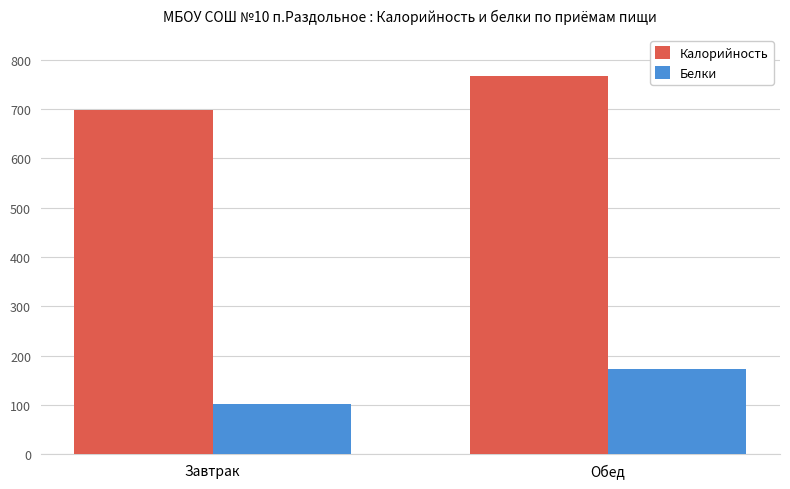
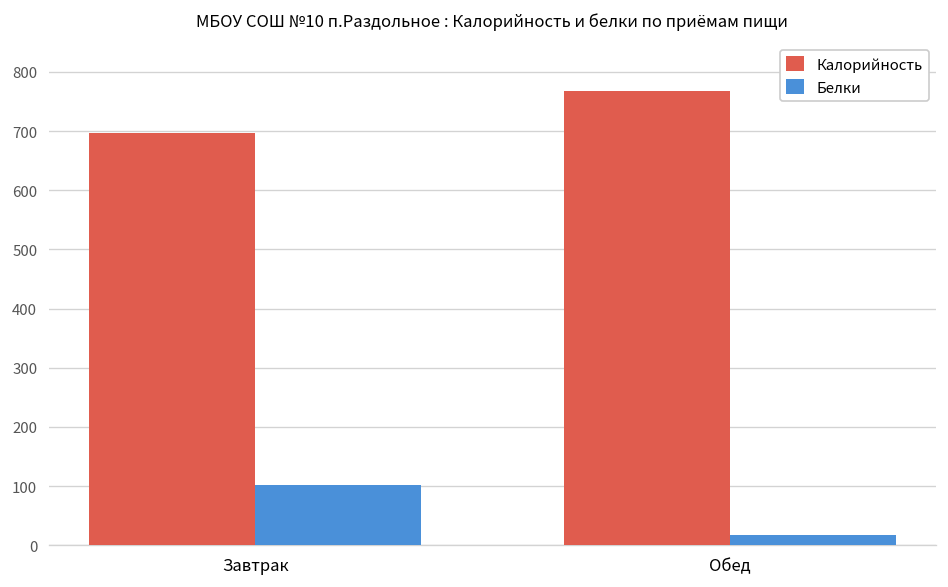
  {
    "Калорийность": {
      "Завтрак": 700,
      "Обед": 770
    },
    "Белки": {
      "Завтрак": 100,
-     "Обед": 170
+     "Обед": 20
    }
  }
